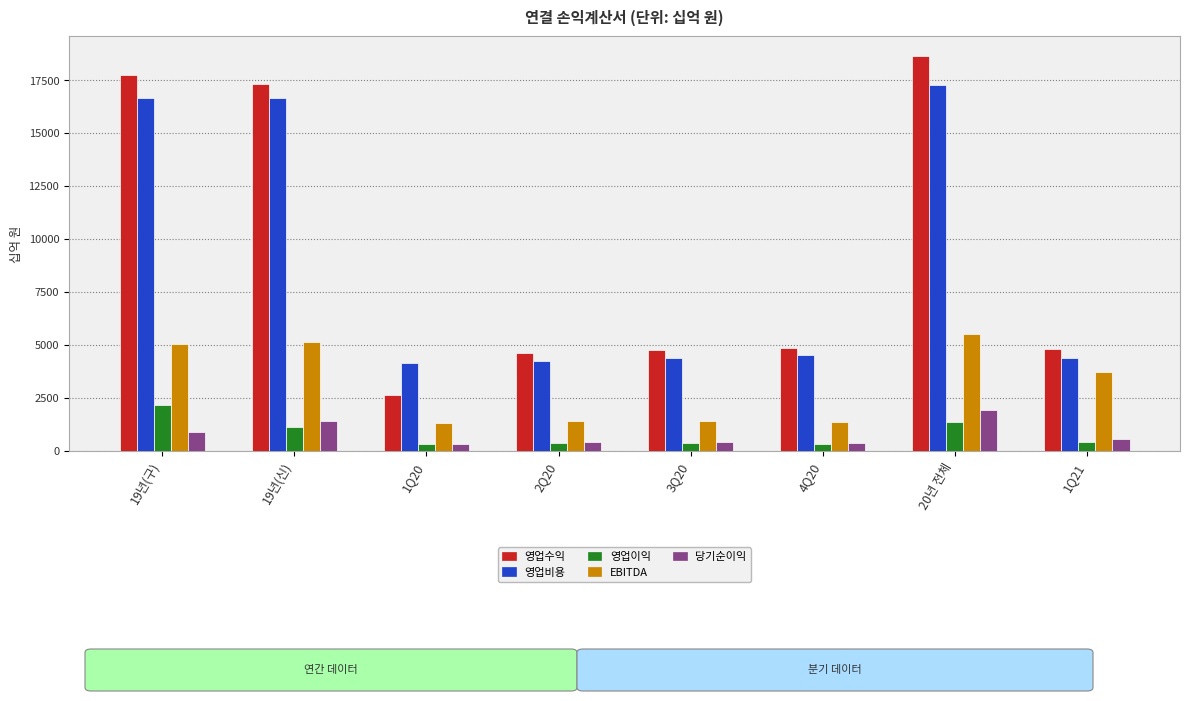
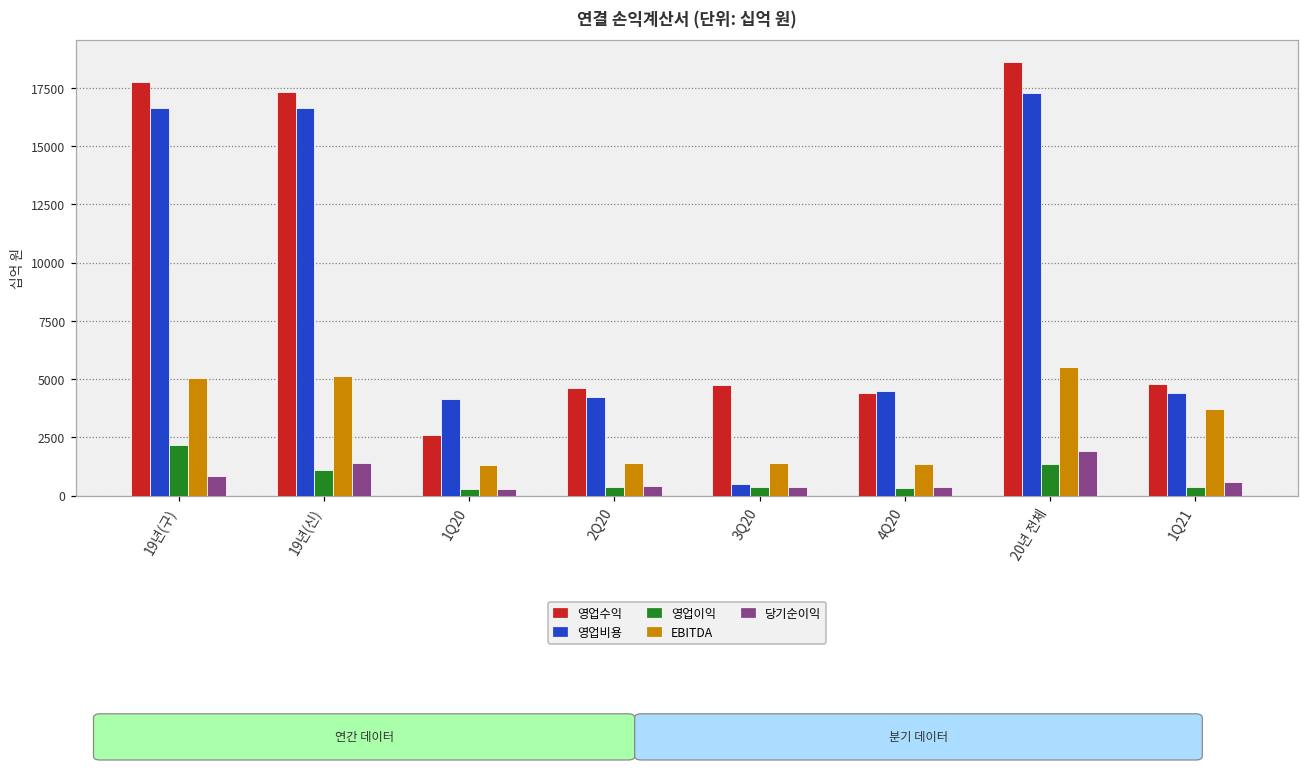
  {
    "영업수익": {
      "19년(구)": 17700,
      "19년(신)": 17300,
      "1Q20": 2600,
      "2Q20": 4600,
      "3Q20": 4700,
-     "4Q20": 4800,
+     "4Q20": 4400,
      "20년 전체": 18600,
      "1Q21": 4800
    },
    "영업비용": {
      "19년(구)": 16600,
      "19년(신)": 16600,
      "1Q20": 4100,
      "2Q20": 4200,
-     "3Q20": 4400,
+     "3Q20": 500,
      "4Q20": 4500,
      "20년 전체": 17300,
      "1Q21": 4400
    },
    "영업이익": {
      "19년(구)": 2200,
      "19년(신)": 1100,
      "1Q20": 300,
      "2Q20": 400,
      "3Q20": 400,
      "4Q20": 300,
      "20년 전체": 1300,
      "1Q21": 400
    },
    "EBITDA": {
      "19년(구)": 5000,
      "19년(신)": 5100,
      "1Q20": 1300,
      "2Q20": 1400,
      "3Q20": 1400,
      "4Q20": 1400,
      "20년 전체": 5500,
      "1Q21": 3700
    },
    "당기순이익": {
      "19년(구)": 900,
      "19년(신)": 1400,
      "1Q20": 300,
      "2Q20": 400,
      "3Q20": 400,
      "4Q20": 400,
      "20년 전체": 1900,
      "1Q21": 600
    }
  }
